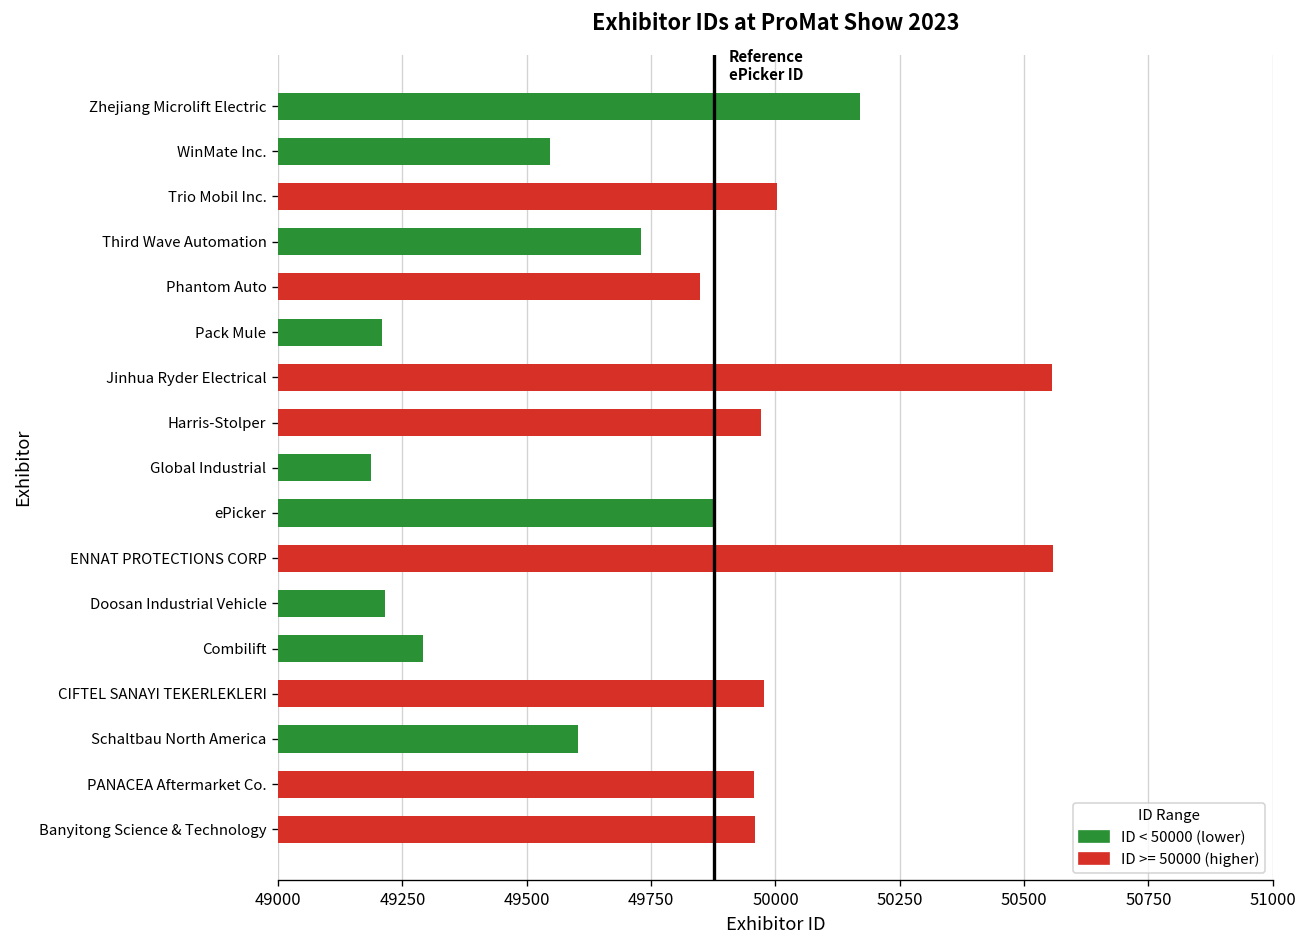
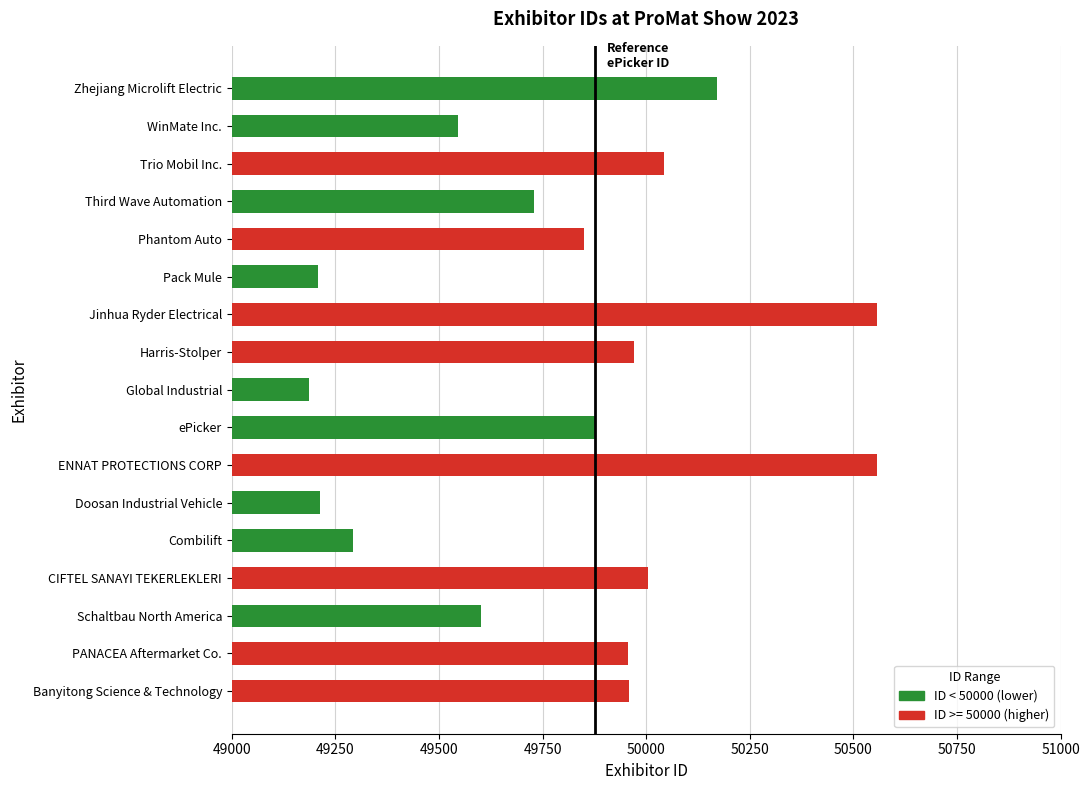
  {
    "Zhejiang Microlift Electric": 50170,
    "WinMate Inc.": 49550,
-   "Trio Mobil Inc.": 50000,
+   "Trio Mobil Inc.": 50040,
    "Third Wave Automation": 49730,
    "Phantom Auto": 49850,
    "Pack Mule": 49210,
    "Jinhua Ryder Electrical": 50560,
    "Harris-Stolper": 49970,
    "Global Industrial": 49190,
    "ePicker": 49880,
    "ENNAT PROTECTIONS CORP": 50560,
    "Doosan Industrial Vehicle": 49210,
    "Combilift": 49290,
-   "CIFTEL SANAYI TEKERLEKLERI": 49980,
+   "CIFTEL SANAYI TEKERLEKLERI": 50000,
    "Schaltbau North America": 49600,
    "PANACEA Aftermarket Co.": 49960,
    "Banyitong Science & Technology": 49960
  }
